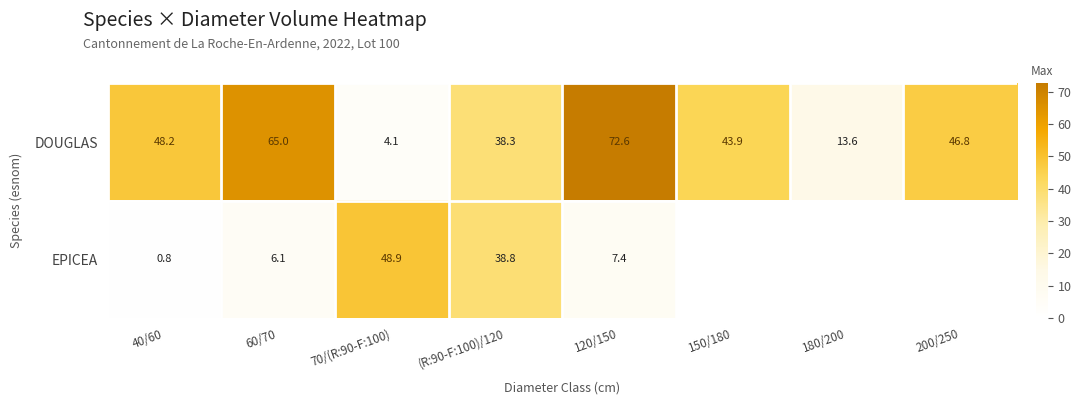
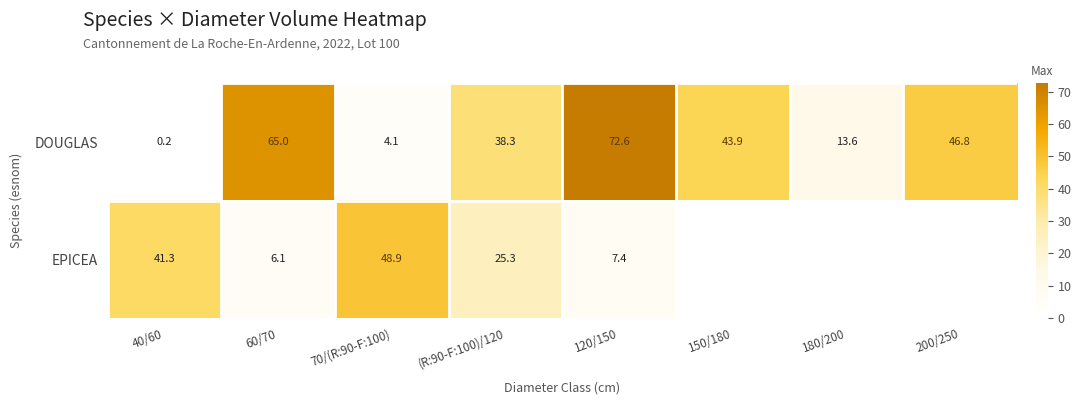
  {
    "DOUGLAS": {
-     "40/60": 48.2,
+     "40/60": 0.2,
      "60/70": 65.0,
      "70/(R:90-F:100)": 4.1,
      "(R:90-F:100)/120": 38.3,
      "120/150": 72.6,
      "150/180": 43.9,
      "180/200": 13.6,
      "200/250": 46.8
    },
    "EPICEA": {
-     "40/60": 0.8,
+     "40/60": 41.3,
      "60/70": 6.1,
      "70/(R:90-F:100)": 48.9,
-     "(R:90-F:100)/120": 38.8,
+     "(R:90-F:100)/120": 25.3,
      "120/150": 7.4
    }
  }
